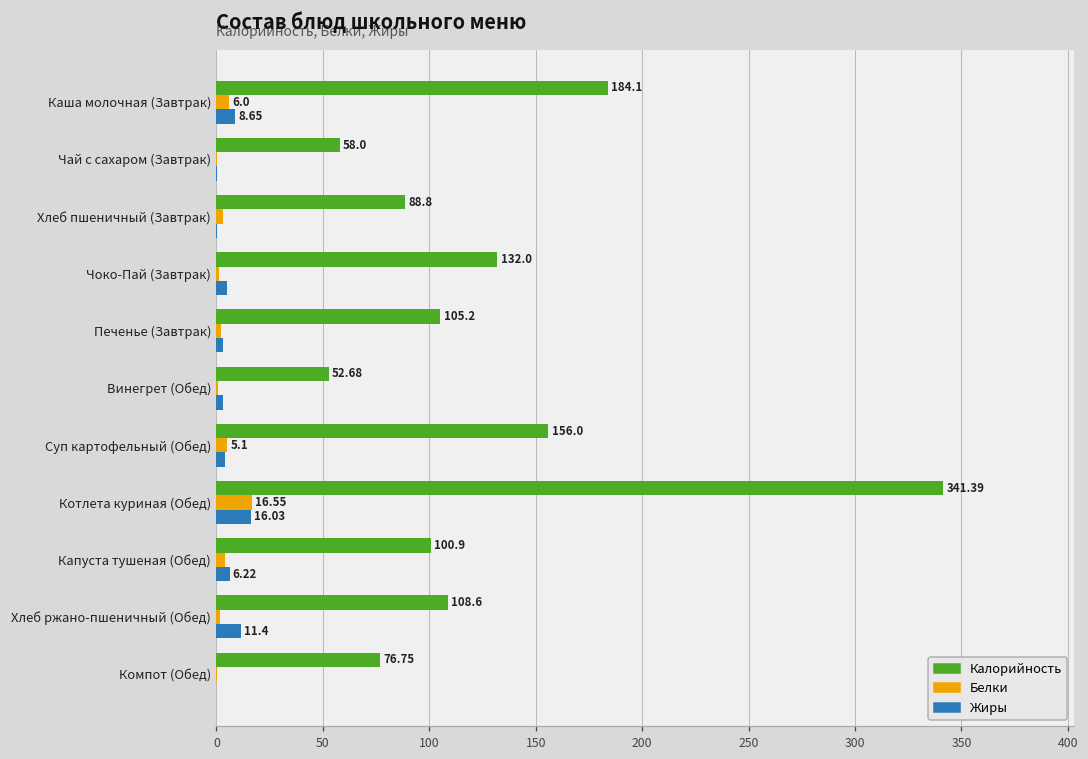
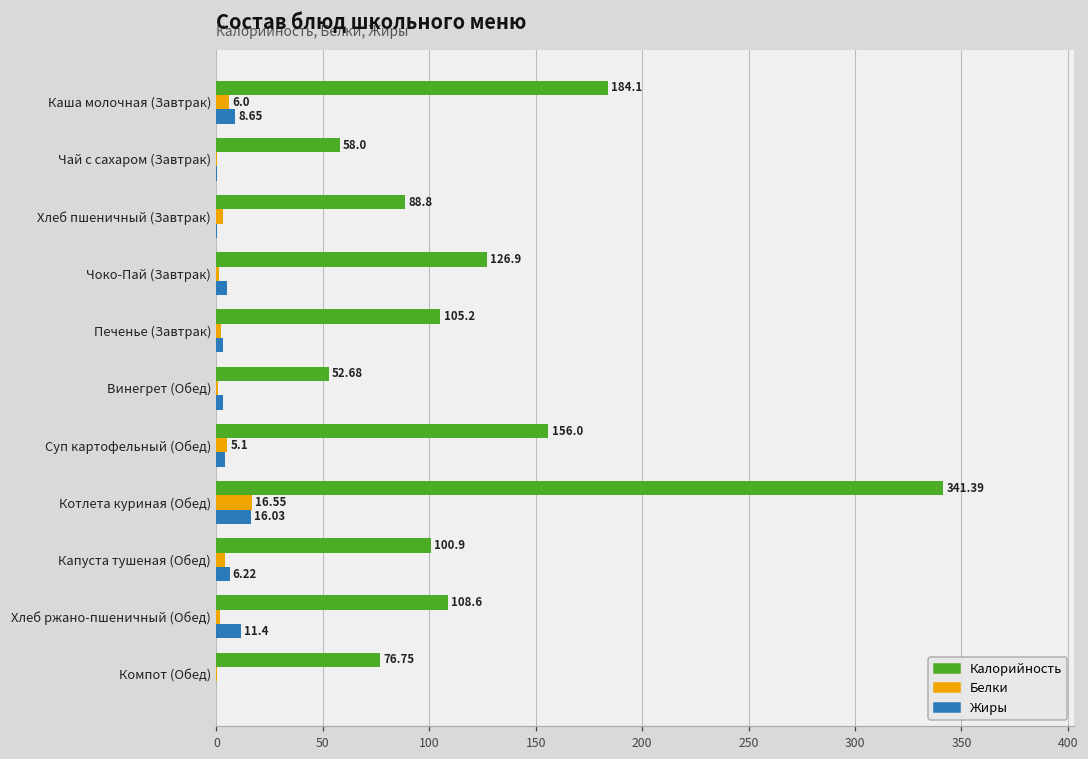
  {
    "Калорийность": {
      "Каша молочная (Завтрак)": 184.1,
      "Чай с сахаром (Завтрак)": 58.0,
      "Хлеб пшеничный (Завтрак)": 88.8,
-     "Чоко-Пай (Завтрак)": 132.0,
+     "Чоко-Пай (Завтрак)": 126.9,
      "Печенье (Завтрак)": 105.2,
      "Винегрет (Обед)": 52.68,
      "Суп картофельный (Обед)": 156.0,
      "Котлета куриная (Обед)": 341.39,
      "Капуста тушеная (Обед)": 100.9,
      "Хлеб ржано-пшеничный (Обед)": 108.6,
      "Компот (Обед)": 76.75
    },
    "Белки": {
      "Каша молочная (Завтрак)": 6.0,
      "Суп картофельный (Обед)": 5.1,
      "Котлета куриная (Обед)": 16.55
    },
    "Жиры": {
      "Каша молочная (Завтрак)": 8.65,
      "Котлета куриная (Обед)": 16.03,
      "Капуста тушеная (Обед)": 6.22,
      "Хлеб ржано-пшеничный (Обед)": 11.4
    }
  }
